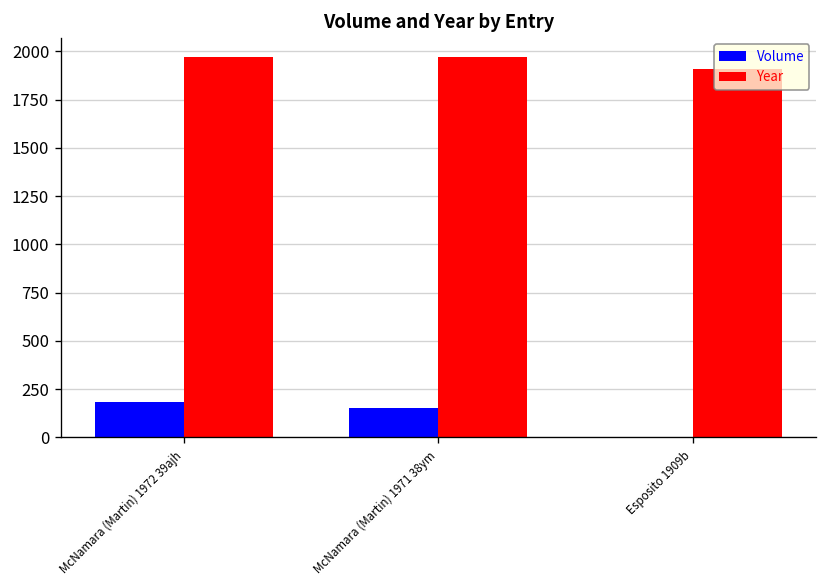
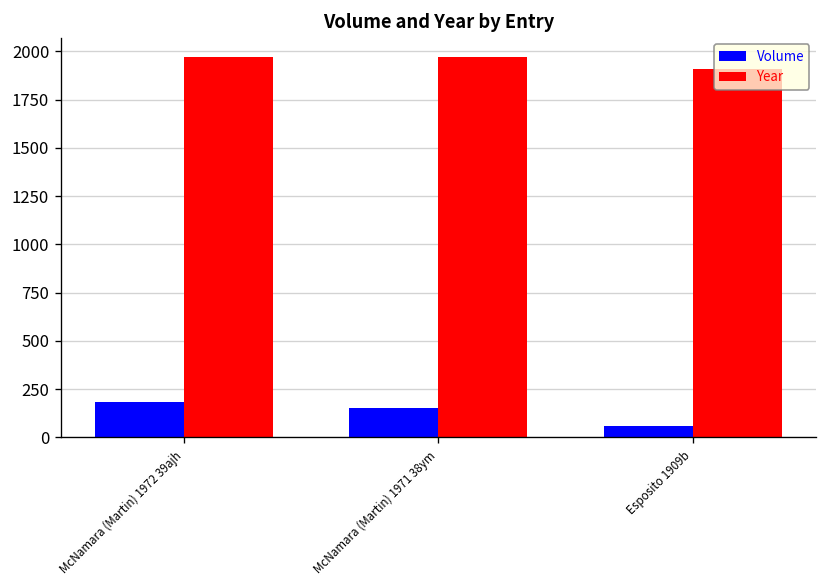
  {
    "Volume": {
      "McNamara (Martin) 1972 39ajh": 180,
      "McNamara (Martin) 1971 38ym": 150,
-     "Esposito 1909b": 0
+     "Esposito 1909b": 60
    },
    "Year": {
      "McNamara (Martin) 1972 39ajh": 1970,
      "McNamara (Martin) 1971 38ym": 1970
    }
  }
